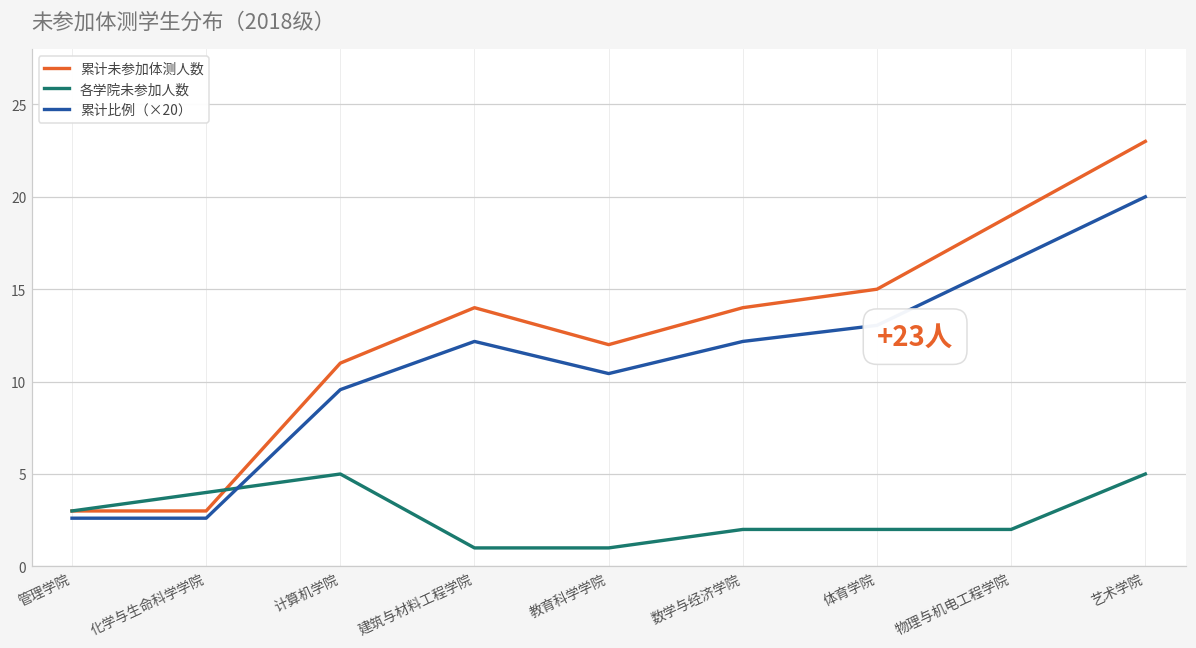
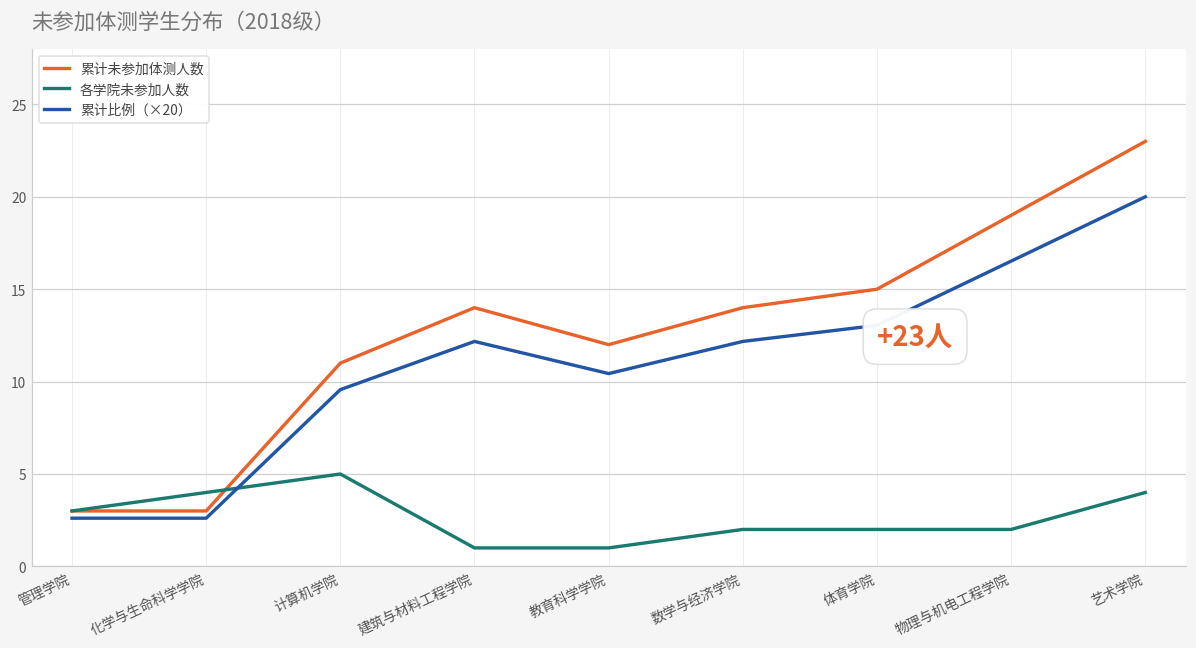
  {
    "累计未参加体测人数": {
      "化学与生命科学学院": 3,
      "计算机学院": 11,
      "建筑与材料工程学院": 14,
      "教育科学学院": 12,
      "数学与经济学院": 14,
      "体育学院": 15,
      "物理与机电工程学院": 19,
      "艺术学院": 23
    },
    "各学院未参加人数": {
      "化学与生命科学学院": 4,
      "计算机学院": 5,
      "建筑与材料工程学院": 1,
      "教育科学学院": 1,
      "数学与经济学院": 2,
      "体育学院": 2,
      "物理与机电工程学院": 2,
-     "艺术学院": 5
+     "艺术学院": 4
    },
    "累计比例（×20）": {
      "管理学院": 2.6,
      "化学与生命科学学院": 2.6,
      "计算机学院": 9.6,
      "建筑与材料工程学院": 12.2,
      "教育科学学院": 10.4,
      "数学与经济学院": 12.2,
      "物理与机电工程学院": 16.5,
      "艺术学院": 20
    }
  }
